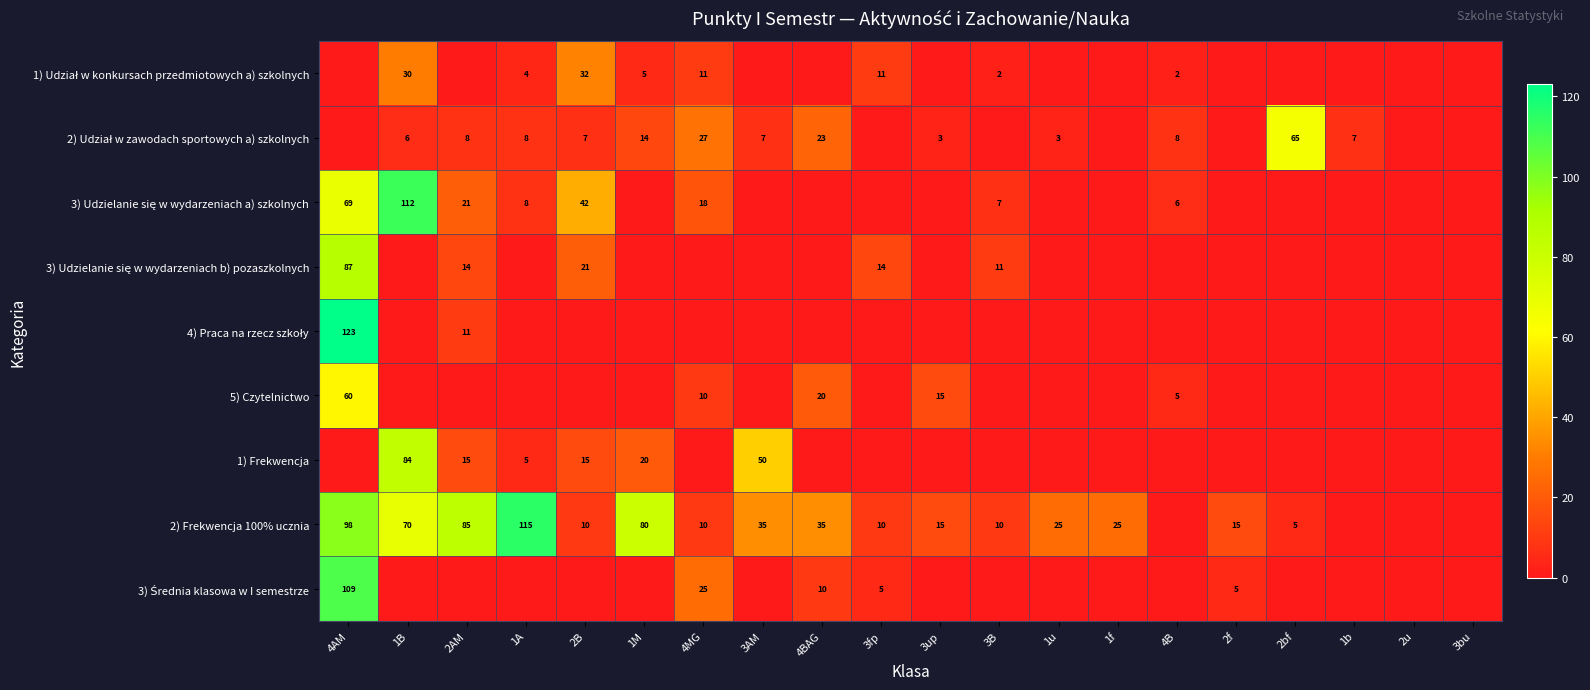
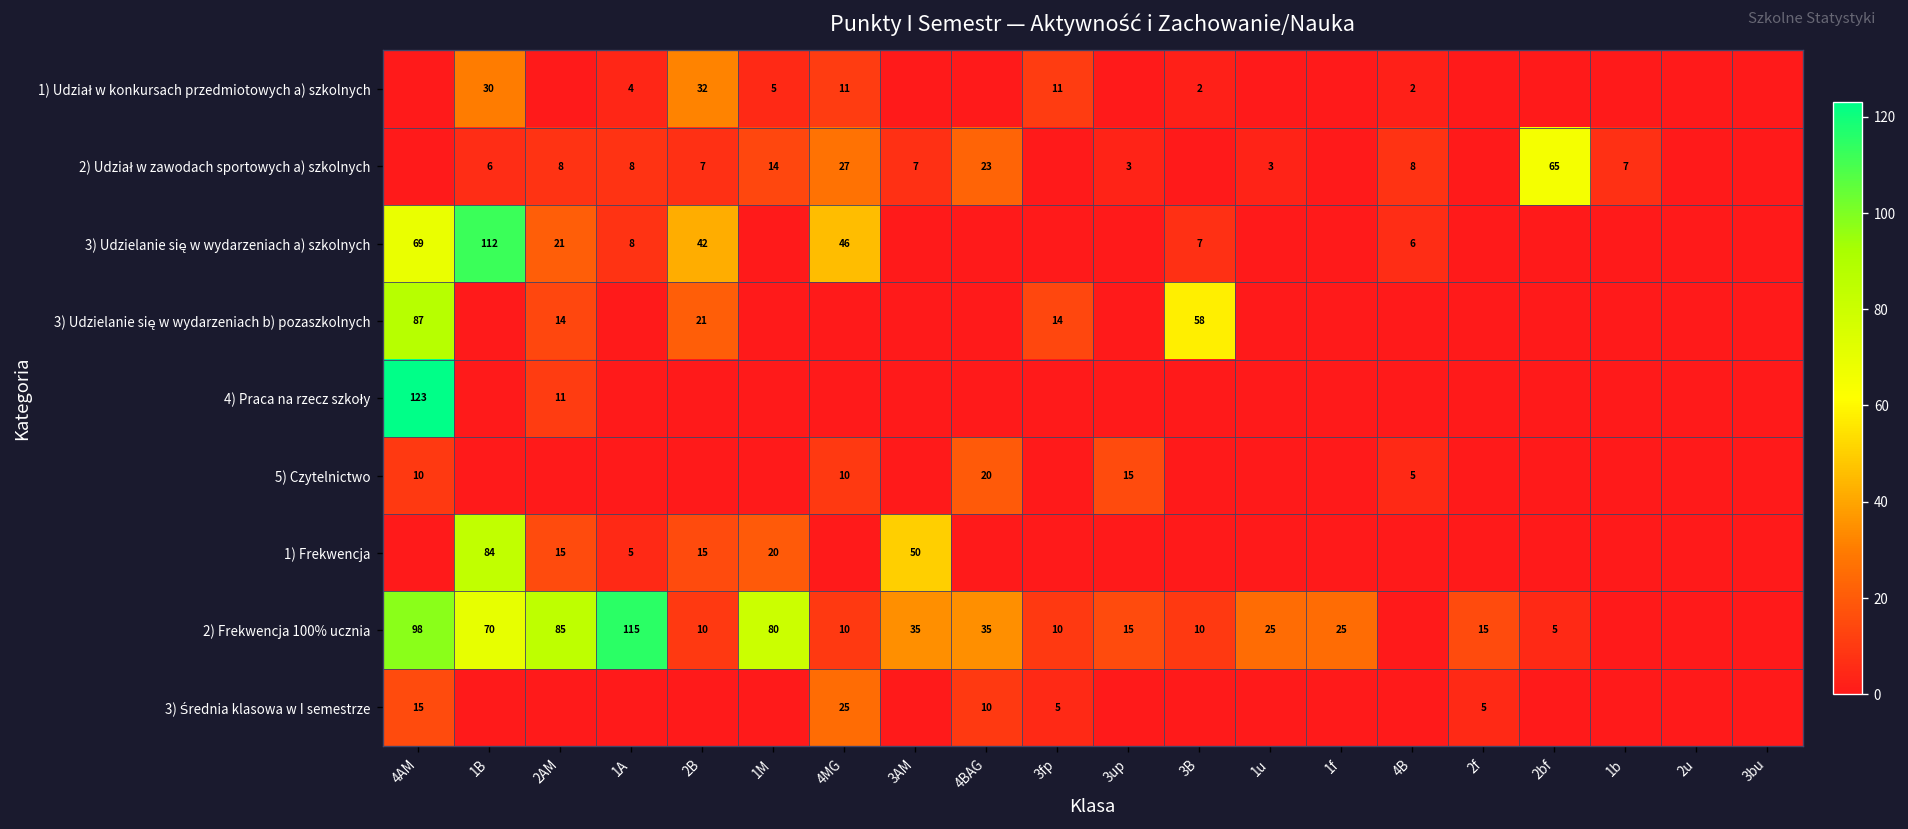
  {
    "1) Udział w konkursach przedmiotowych a) szkolnych": {
      "1B": 30,
      "1A": 4,
      "2B": 32,
      "1M": 5,
      "4MG": 11,
      "3fp": 11,
      "3B": 2,
      "4B": 2
    },
    "2) Udział w zawodach sportowych a) szkolnych": {
      "1B": 6,
      "2AM": 8,
      "1A": 8,
      "2B": 7,
      "1M": 14,
      "4MG": 27,
      "3AM": 7,
      "4BAG": 23,
      "3up": 3,
      "1u": 3,
      "4B": 8,
      "2bf": 65,
      "1b": 7
    },
    "3) Udzielanie się w wydarzeniach a) szkolnych": {
      "4AM": 69,
      "1B": 112,
      "2AM": 21,
      "1A": 8,
      "2B": 42,
-     "4MG": 18,
+     "4MG": 46,
      "3B": 7,
      "4B": 6
    },
    "3) Udzielanie się w wydarzeniach b) pozaszkolnych": {
      "4AM": 87,
      "2AM": 14,
      "2B": 21,
      "3fp": 14,
-     "3B": 11
+     "3B": 58
    },
    "4) Praca na rzecz szkoły": {
      "4AM": 123,
      "2AM": 11
    },
    "5) Czytelnictwo": {
-     "4AM": 60,
+     "4AM": 10,
      "4MG": 10,
      "4BAG": 20,
      "3up": 15,
      "4B": 5
    },
    "1) Frekwencja": {
      "1B": 84,
      "2AM": 15,
      "1A": 5,
      "2B": 15,
      "1M": 20,
      "3AM": 50
    },
    "2) Frekwencja 100% ucznia": {
      "4AM": 98,
      "1B": 70,
      "2AM": 85,
      "1A": 115,
      "2B": 10,
      "1M": 80,
      "4MG": 10,
      "3AM": 35,
      "4BAG": 35,
      "3fp": 10,
      "3up": 15,
      "3B": 10,
      "1u": 25,
      "1f": 25,
      "2f": 15,
      "2bf": 5
    },
    "3) Średnia klasowa w I semestrze": {
-     "4AM": 109,
+     "4AM": 15,
      "4MG": 25,
      "4BAG": 10,
      "3fp": 5,
      "2f": 5
    }
  }
